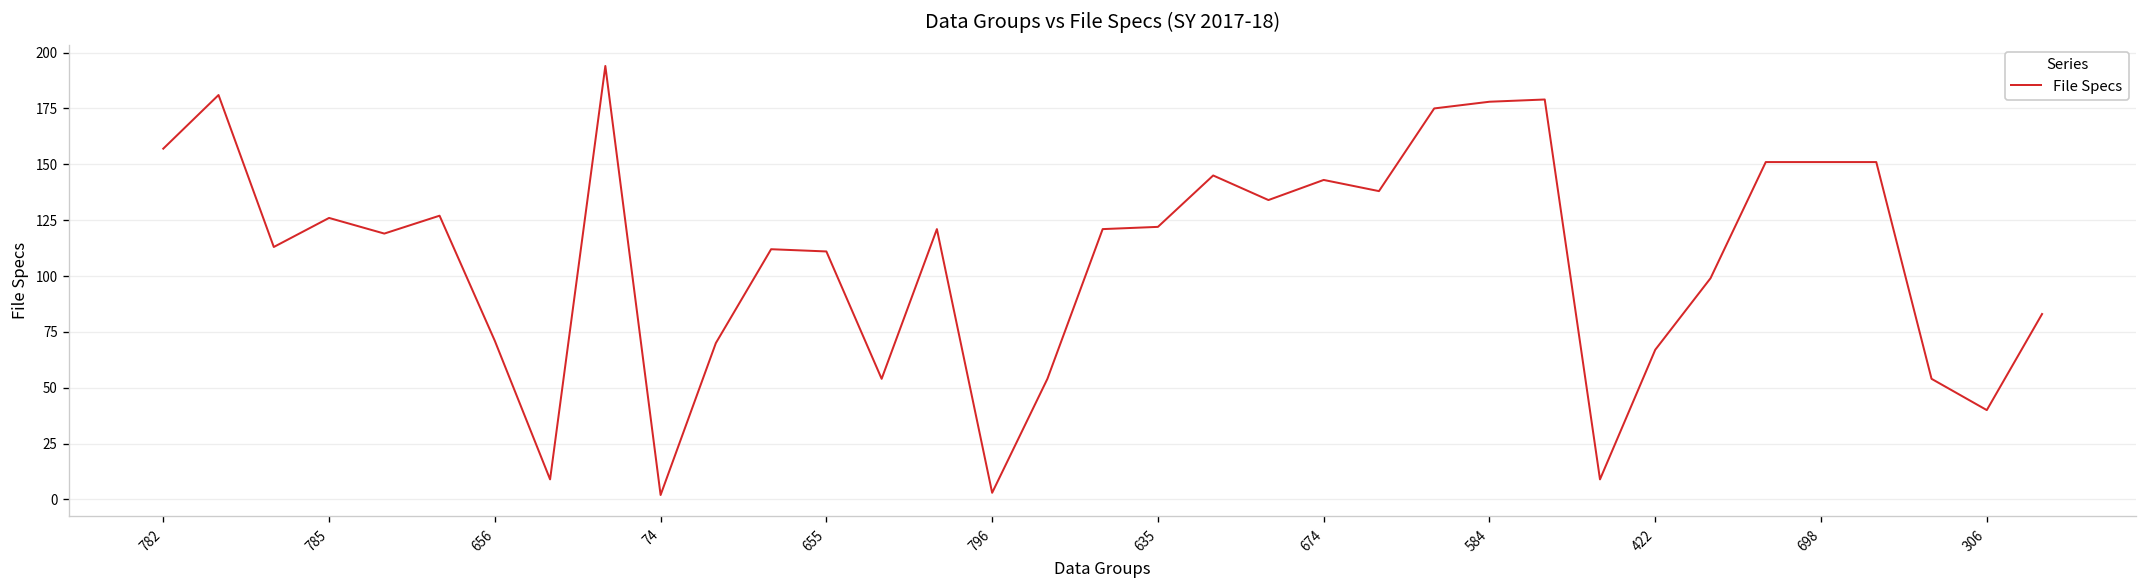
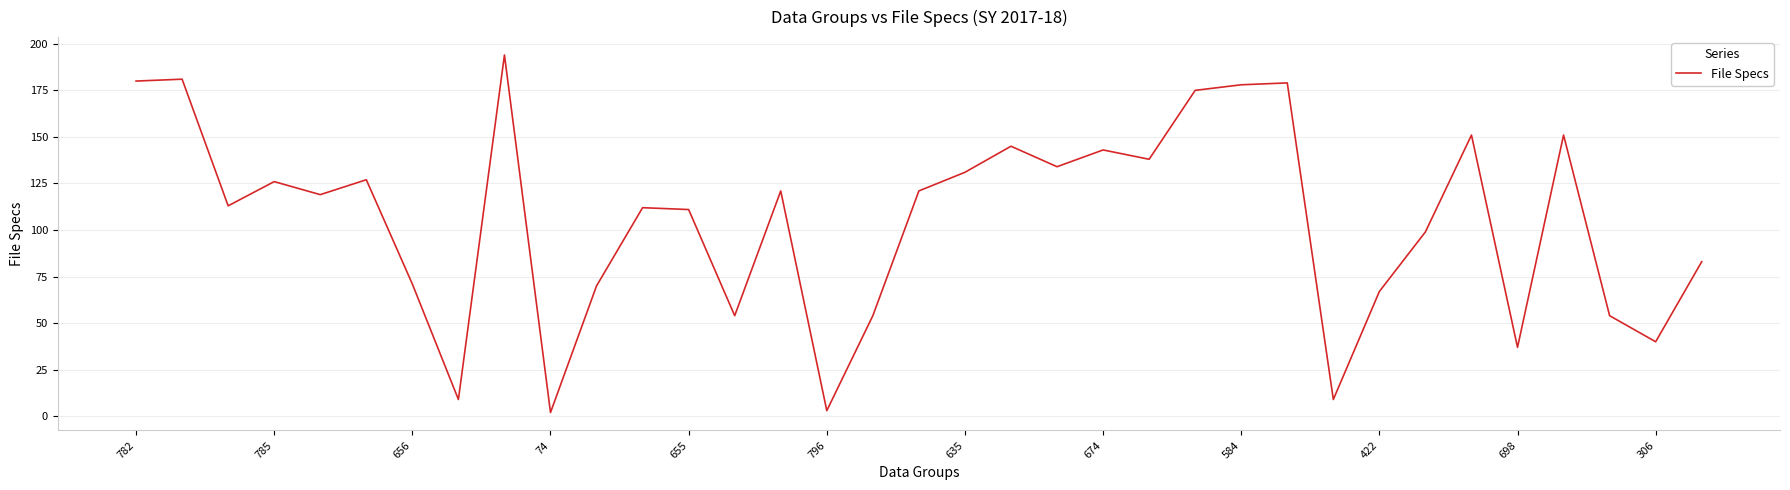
  {
-   "782": 157,
+   "782": 180,
    "785": 126,
    "656": 71,
    "74": 2,
    "655": 111,
    "796": 3,
-   "635": 122,
+   "635": 131,
    "674": 143,
    "584": 178,
    "422": 67,
-   "698": 151,
+   "698": 37,
    "306": 40
  }
